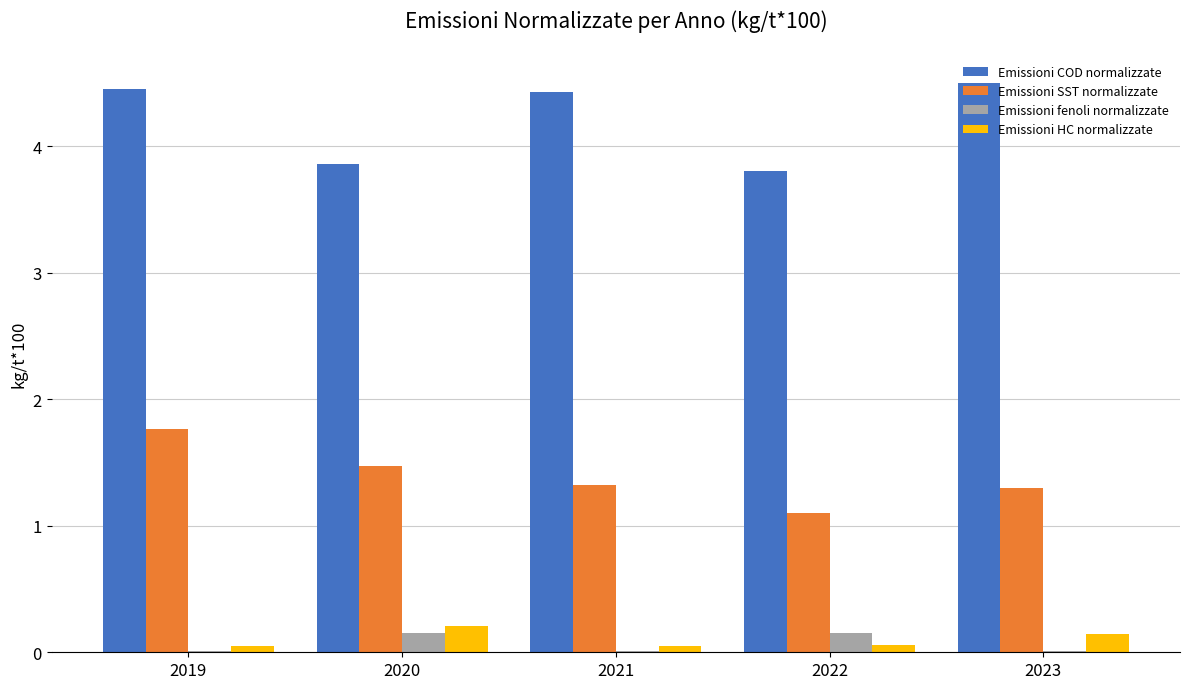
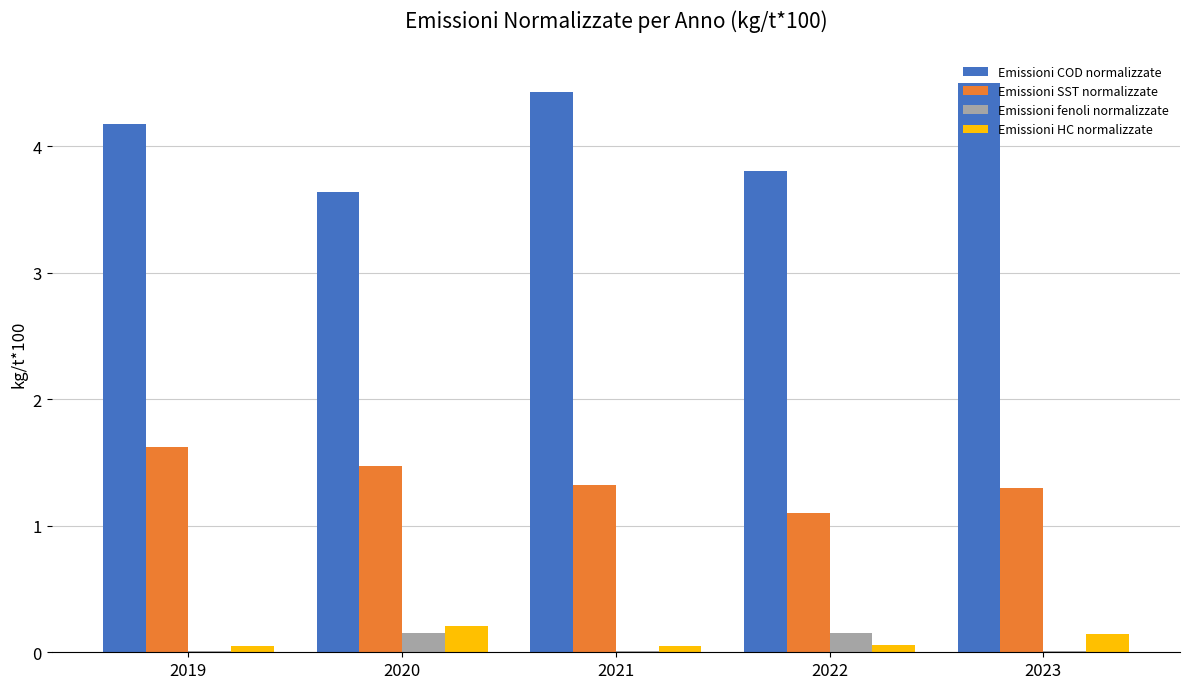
  {
    "Emissioni COD normalizzate": {
-     "2019": 4.45,
-     "2020": 3.86,
+     "2019": 4.18,
+     "2020": 3.63,
      "2021": 4.43,
      "2022": 3.80,
      "2023": 4.50
    },
    "Emissioni SST normalizzate": {
-     "2019": 1.77,
+     "2019": 1.62,
      "2020": 1.47,
      "2021": 1.32,
      "2022": 1.10,
      "2023": 1.30
    },
    "Emissioni fenoli normalizzate": {
      "2020": 0.15,
      "2022": 0.15
    },
    "Emissioni HC normalizzate": {
      "2019": 0.05,
      "2020": 0.21,
      "2021": 0.05,
      "2022": 0.05,
      "2023": 0.14
    }
  }
